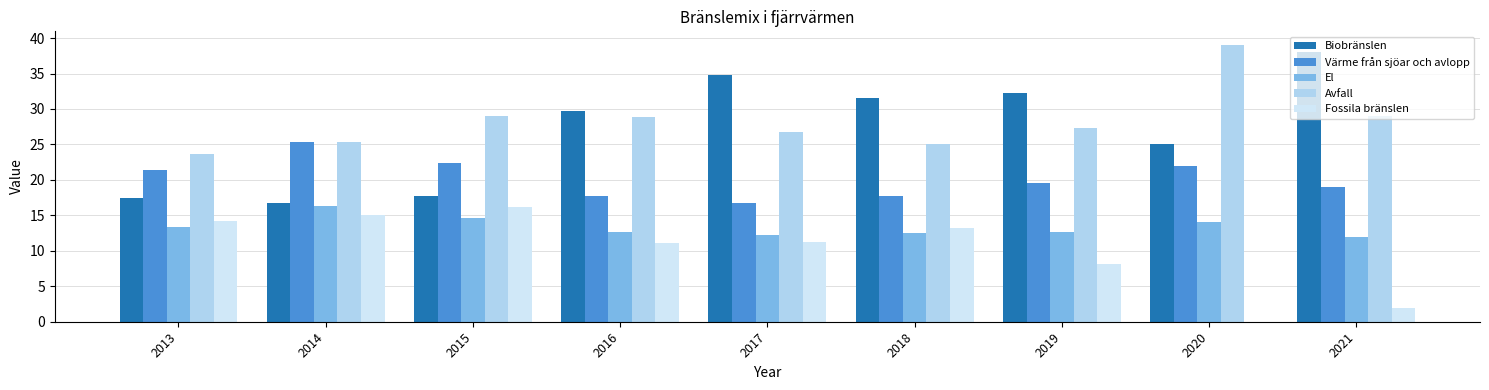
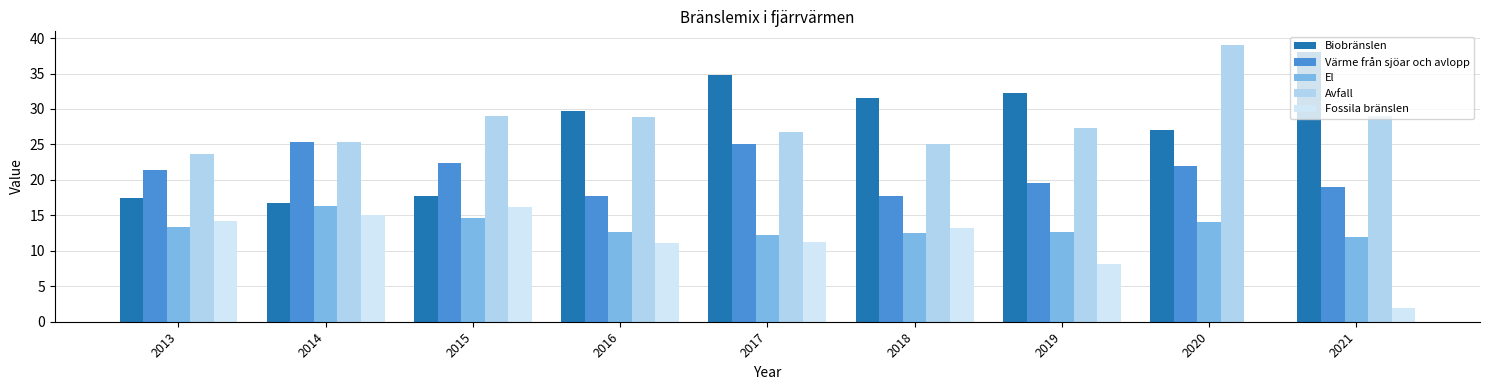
  {
    "Biobränslen": {
      "2013": 17,
      "2014": 17,
      "2015": 18,
      "2016": 30,
      "2017": 35,
      "2018": 32,
      "2019": 32,
-     "2020": 25
+     "2020": 27
    },
    "Värme från sjöar och avlopp": {
      "2013": 21,
      "2014": 25,
      "2015": 22,
      "2016": 18,
-     "2017": 17,
+     "2017": 25,
      "2018": 18,
      "2019": 20,
      "2020": 22,
      "2021": 19
    }
  }
